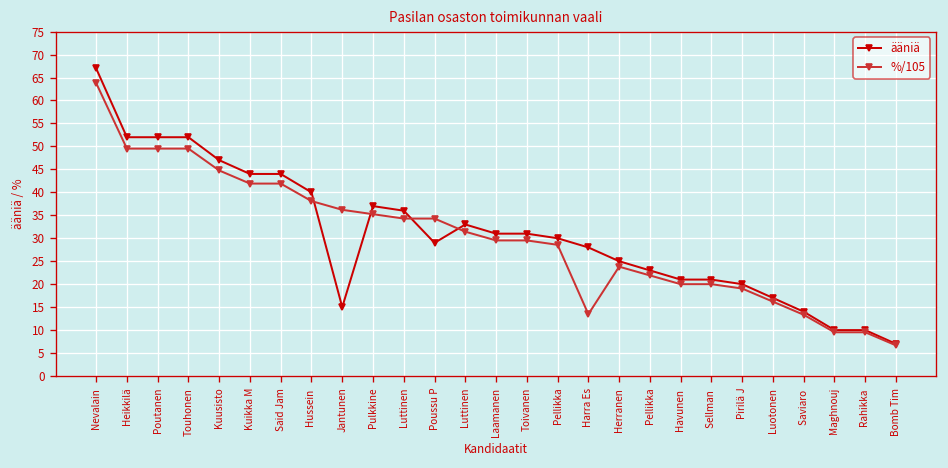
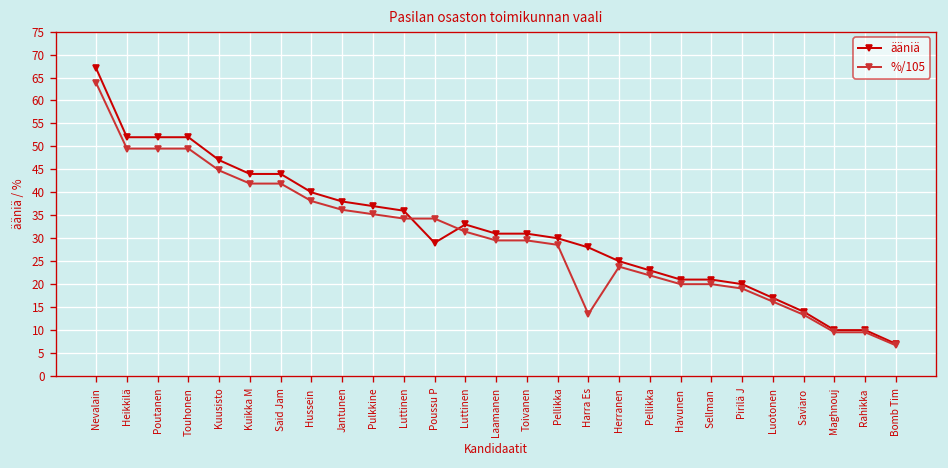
  {
    "ääniä": {
      "Nevalain": 67,
      "Heikkilä": 52,
      "Poutanen": 52,
      "Touhonen": 52,
      "Kuusisto": 47,
      "Kuikka M": 44,
      "Said Jam": 44,
      "Hussein": 40,
-     "Jantunen": 15,
+     "Jantunen": 38,
      "Pulkkine": 37,
      "Poussu P": 29,
      "Laamanen": 31,
      "Toivanen": 31,
      "Harra Es": 28,
      "Herranen": 25,
      "Havunen": 21,
      "Sellman": 21,
      "Pirilä J": 20,
      "Luotonen": 17
    },
    "%/105": {
      "Nevalain": 64,
      "Heikkilä": 50,
      "Poutanen": 50,
      "Touhonen": 50,
      "Kuusisto": 45,
      "Kuikka M": 42,
      "Said Jam": 42,
      "Hussein": 38,
      "Jantunen": 36,
      "Pulkkine": 35,
      "Poussu P": 34,
      "Laamanen": 30,
      "Toivanen": 30,
      "Harra Es": 13,
      "Herranen": 24,
      "Havunen": 20,
      "Sellman": 20,
      "Pirilä J": 19,
      "Luotonen": 16
    }
  }
